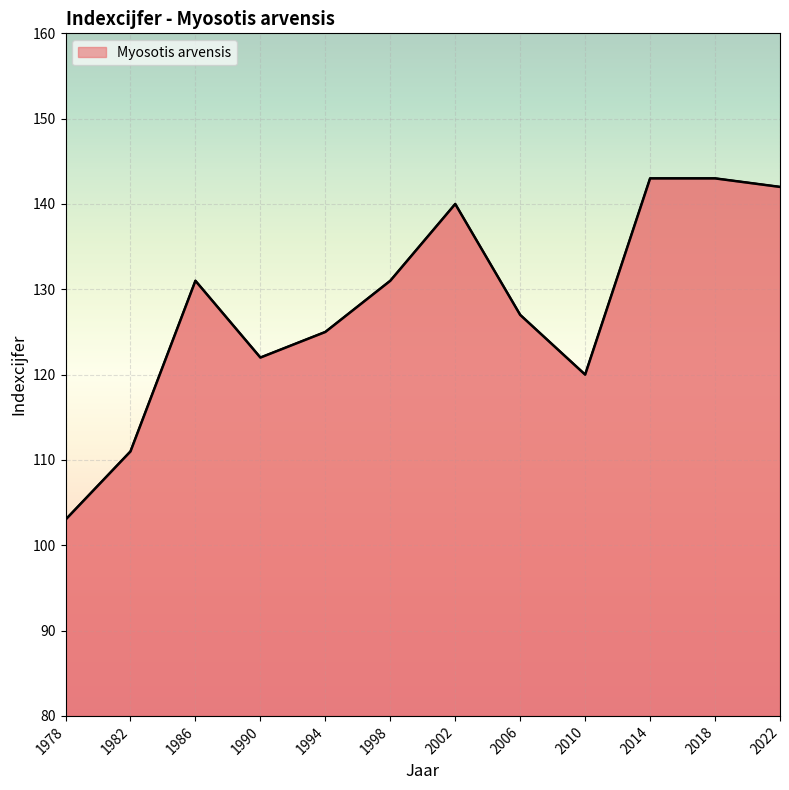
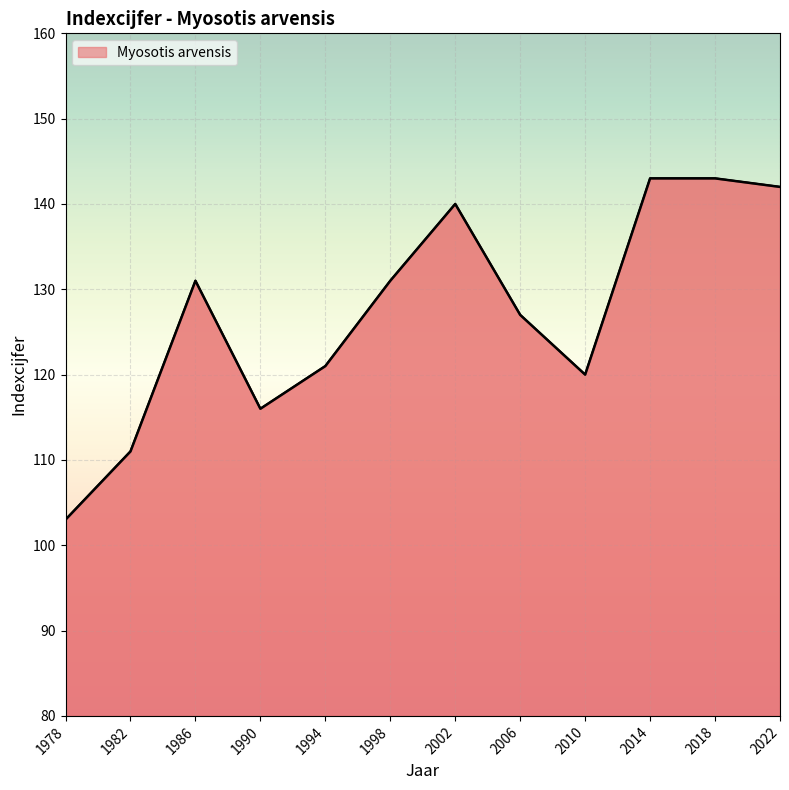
  {
    "1978": 103,
    "1982": 111,
    "1986": 131,
-   "1990": 122,
-   "1994": 125,
+   "1990": 116,
+   "1994": 121,
    "1998": 131,
    "2002": 140,
    "2006": 127,
    "2010": 120,
    "2014": 143,
    "2018": 143,
    "2022": 142
  }
